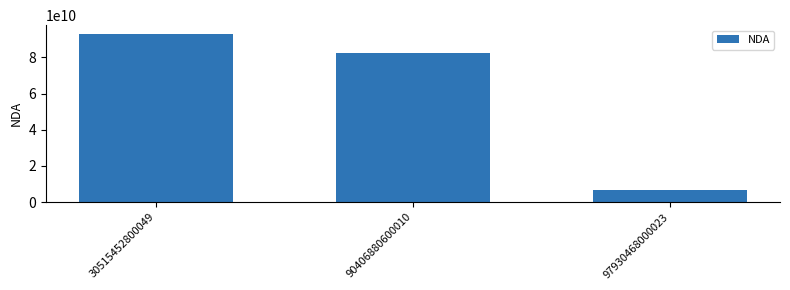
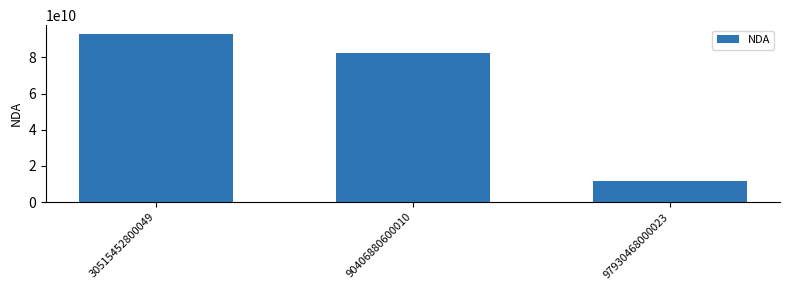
  {
    "30515452800049": 93000000000,
    "90406880600010": 83000000000,
-   "97930468000023": 7000000000
+   "97930468000023": 12000000000
  }
